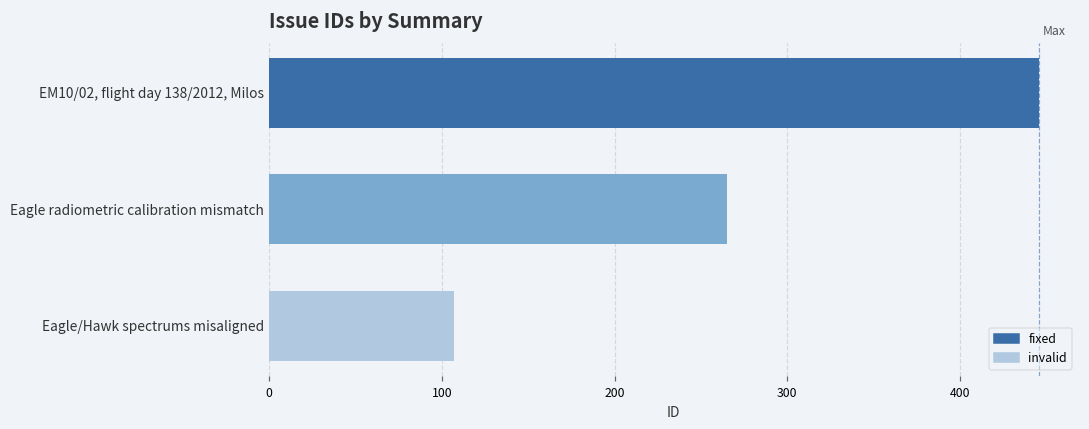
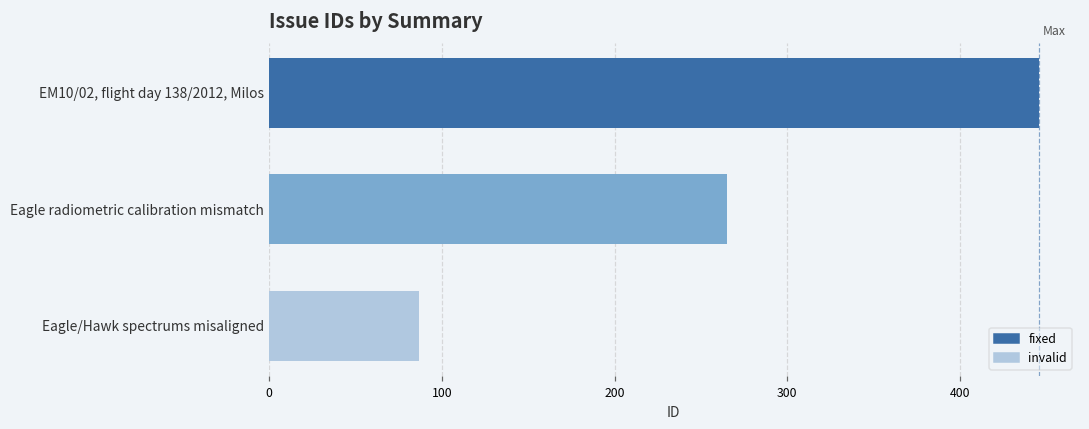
  {
    "EM10/02, flight day 138/2012, Milos": 446,
    "Eagle radiometric calibration mismatch": 265,
-   "Eagle/Hawk spectrums misaligned": 107
+   "Eagle/Hawk spectrums misaligned": 87
  }
